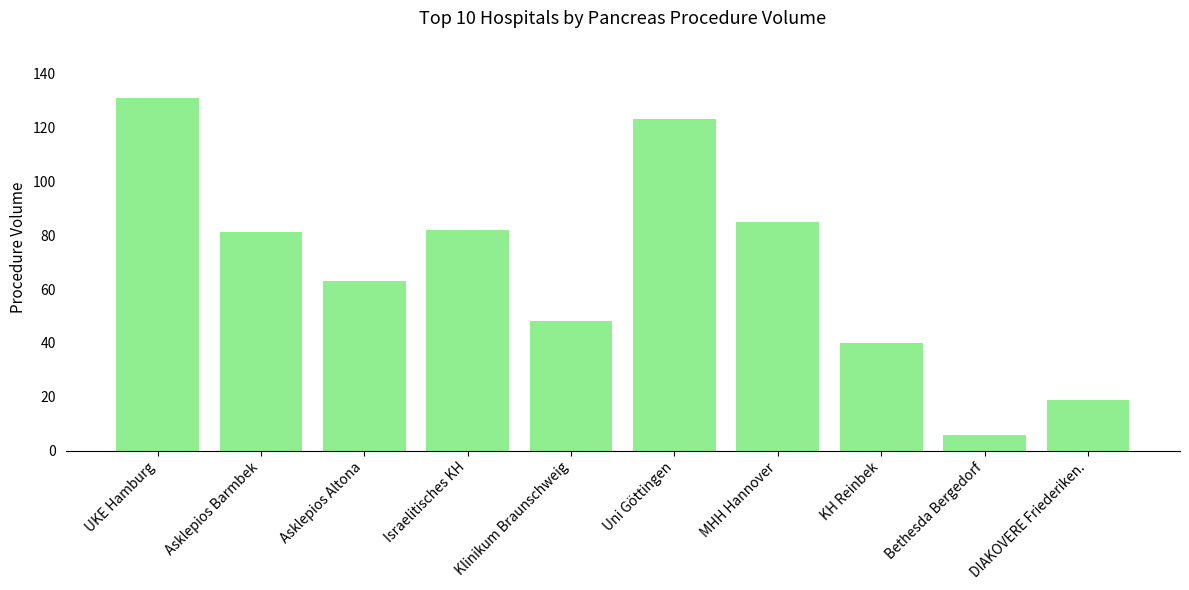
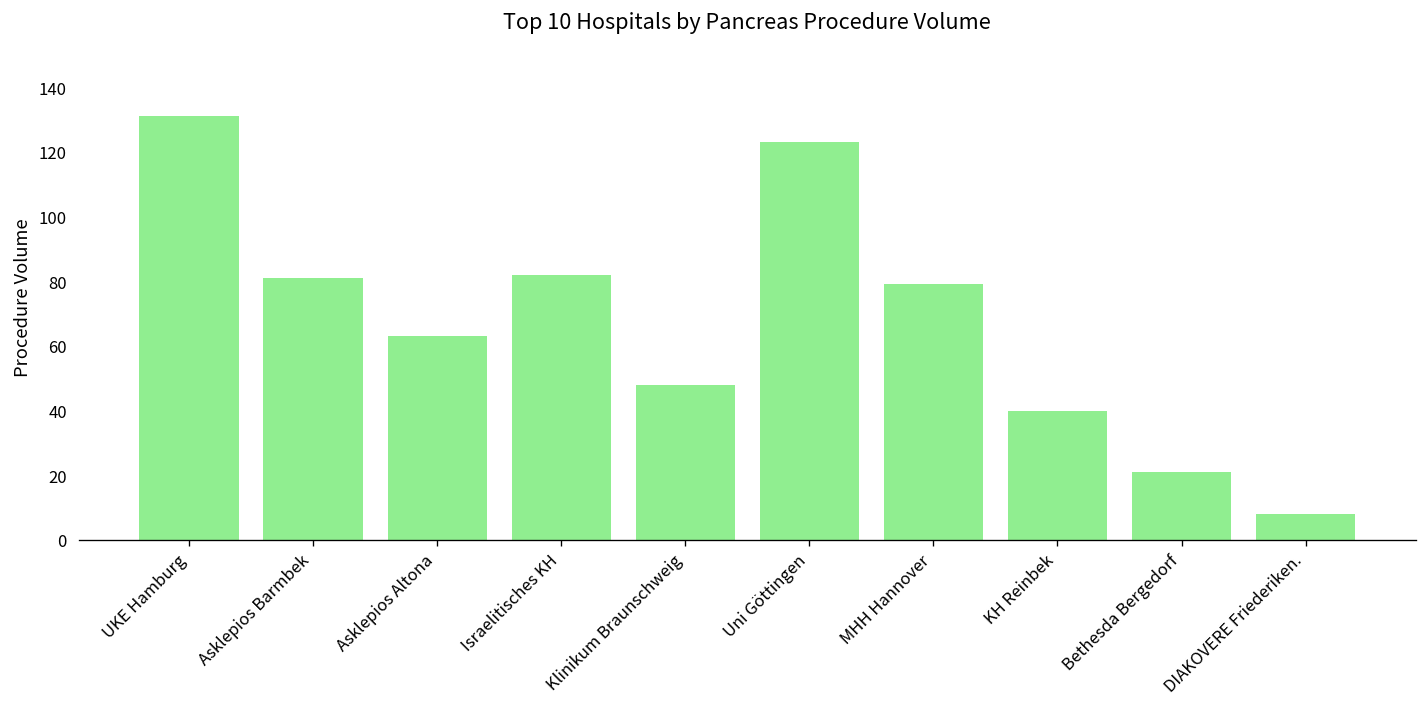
  {
    "UKE Hamburg": 131,
    "Asklepios Barmbek": 81,
    "Asklepios Altona": 63,
    "Israelitisches KH": 82,
    "Klinikum Braunschweig": 48,
    "Uni Göttingen": 123,
-   "MHH Hannover": 85,
+   "MHH Hannover": 79,
    "KH Reinbek": 40,
-   "Bethesda Bergedorf": 6,
-   "DIAKOVERE Friederiken.": 19
+   "Bethesda Bergedorf": 21,
+   "DIAKOVERE Friederiken.": 8
  }
